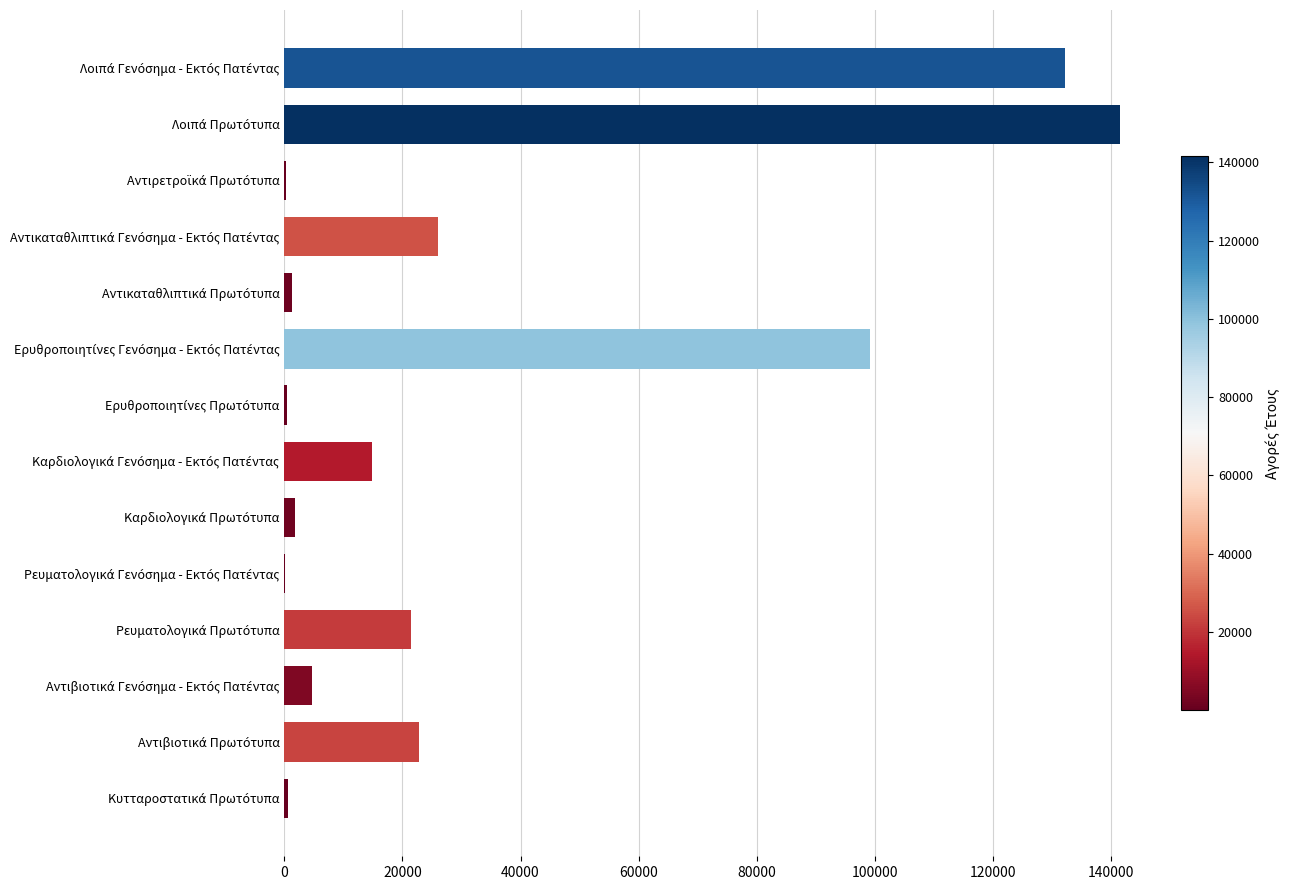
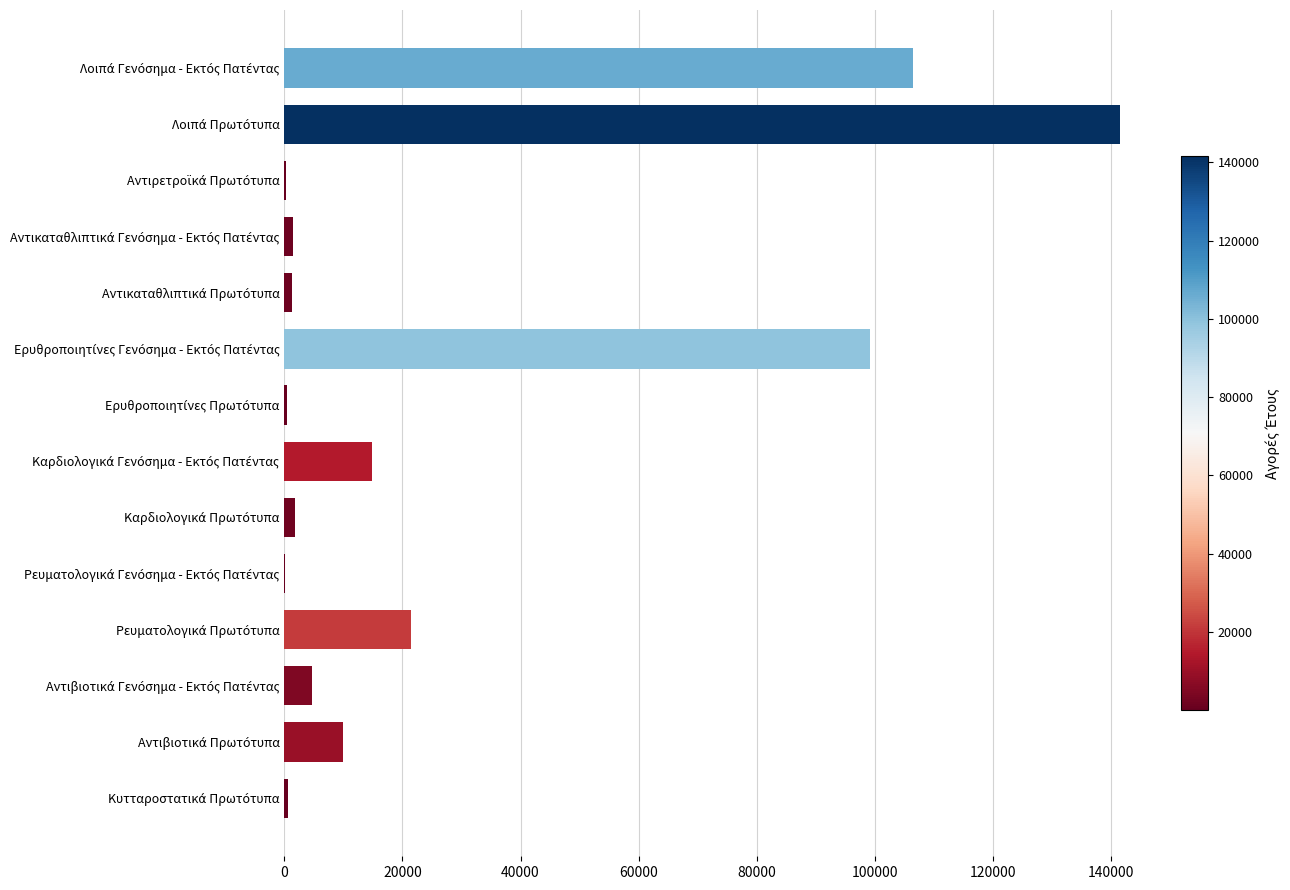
  {
-   "Λοιπά Γενόσημα - Εκτός Πατέντας": 132000,
+   "Λοιπά Γενόσημα - Εκτός Πατέντας": 107000,
    "Λοιπά Πρωτότυπα": 142000,
-   "Αντικαταθλιπτικά Γενόσημα - Εκτός Πατέντας": 26000,
+   "Αντικαταθλιπτικά Γενόσημα - Εκτός Πατέντας": 2000,
    "Αντικαταθλιπτικά Πρωτότυπα": 1000,
    "Ερυθροποιητίνες Γενόσημα - Εκτός Πατέντας": 99000,
    "Ερυθροποιητίνες Πρωτότυπα": 0,
    "Καρδιολογικά Γενόσημα - Εκτός Πατέντας": 15000,
    "Καρδιολογικά Πρωτότυπα": 2000,
    "Ρευματολογικά Πρωτότυπα": 21000,
    "Αντιβιοτικά Γενόσημα - Εκτός Πατέντας": 5000,
-   "Αντιβιοτικά Πρωτότυπα": 23000,
+   "Αντιβιοτικά Πρωτότυπα": 10000,
    "Κυτταροστατικά Πρωτότυπα": 1000
  }
